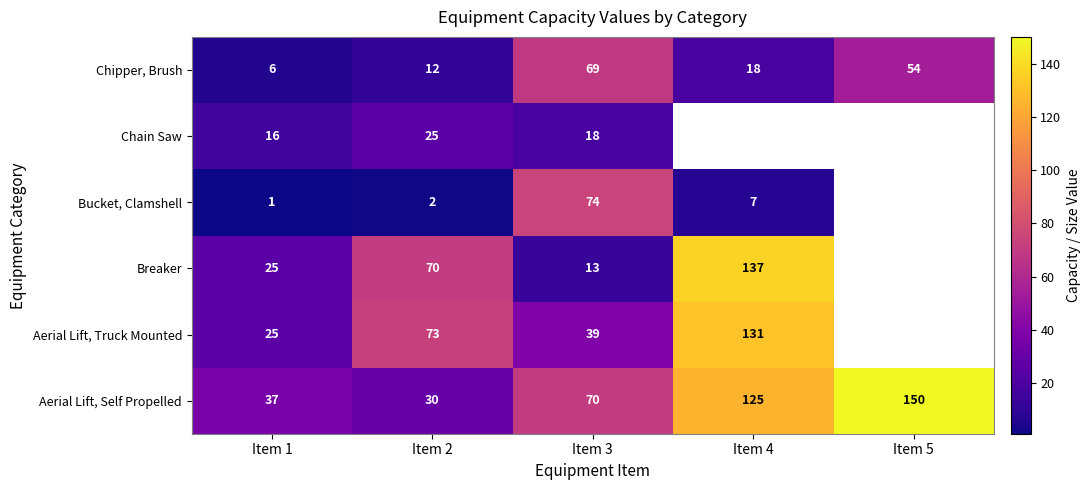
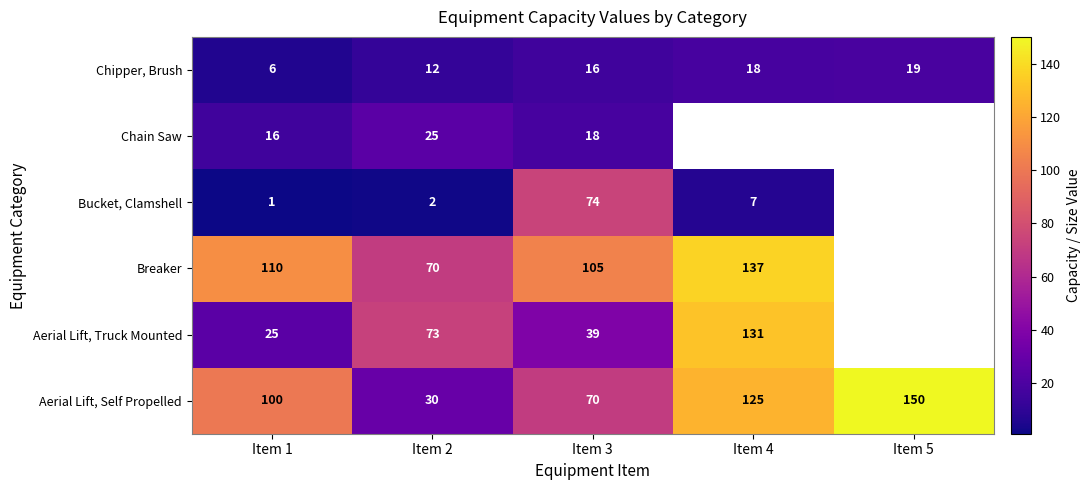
  {
    "Chipper, Brush": {
      "Item 1": 6,
      "Item 2": 12,
-     "Item 3": 69,
+     "Item 3": 16,
      "Item 4": 18,
-     "Item 5": 54
+     "Item 5": 19
    },
    "Chain Saw": {
      "Item 1": 16,
      "Item 2": 25,
      "Item 3": 18
    },
    "Bucket, Clamshell": {
      "Item 1": 1,
      "Item 2": 2,
      "Item 3": 74,
      "Item 4": 7
    },
    "Breaker": {
-     "Item 1": 25,
+     "Item 1": 110,
      "Item 2": 70,
-     "Item 3": 13,
+     "Item 3": 105,
      "Item 4": 137
    },
    "Aerial Lift, Truck Mounted": {
      "Item 1": 25,
      "Item 2": 73,
      "Item 3": 39,
      "Item 4": 131
    },
    "Aerial Lift, Self Propelled": {
-     "Item 1": 37,
+     "Item 1": 100,
      "Item 2": 30,
      "Item 3": 70,
      "Item 4": 125,
      "Item 5": 150
    }
  }
